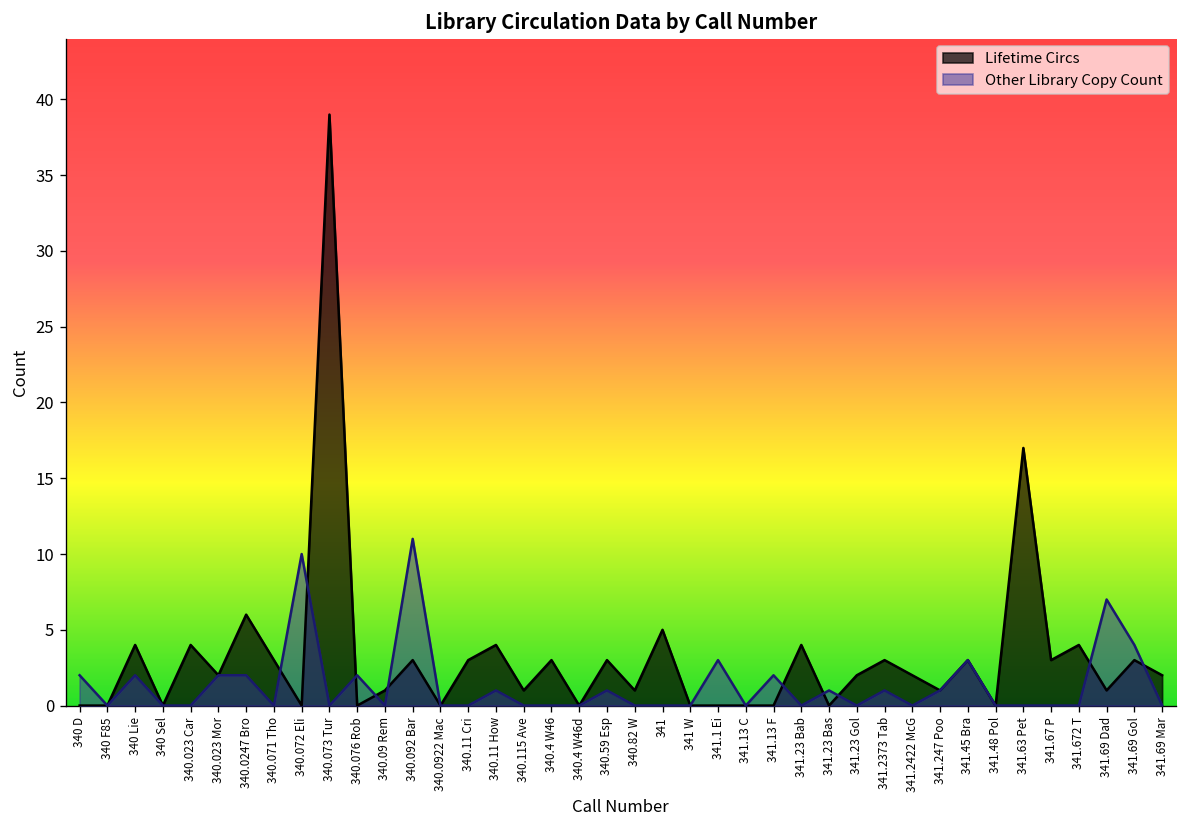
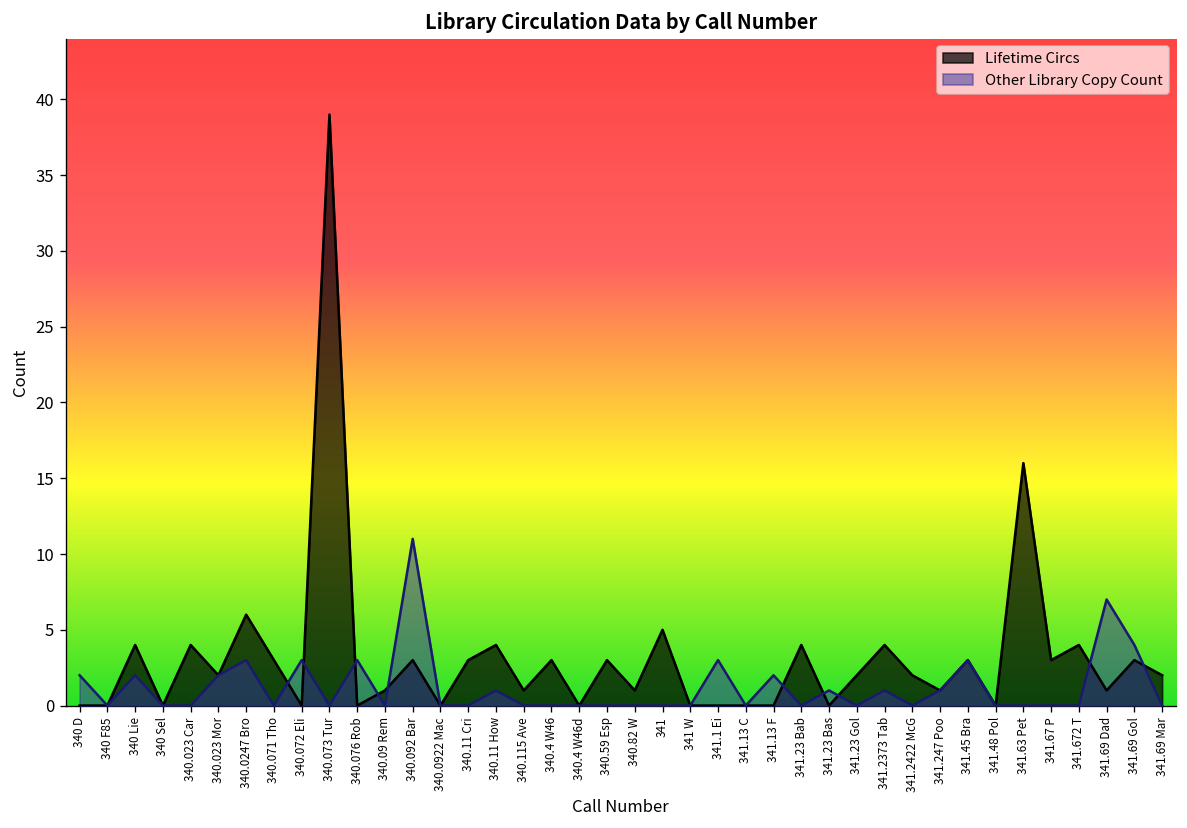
  {
    "Lifetime Circs": {
      "340 D": 0,
      "340 Lie": 4,
      "340.023 Car": 4,
      "340.0247 Bro": 6,
      "340.071 Tho": 3,
      "340.072 Eli": 0,
      "340.073 Tur": 39,
      "340.076 Rob": 0,
      "340.09 Rem": 1,
      "340.092 Bar": 3,
      "340.11 Cri": 3,
      "340.11 How": 4,
      "340.115 Ave": 1,
      "340.4 W46": 3,
      "340.59 Esp": 3,
      "340.82 W": 1,
      "341": 5,
      "341.1 Ei": 0,
      "341.13 F": 0,
      "341.23 Bab": 4,
      "341.23 Bas": 0,
      "341.23 Gol": 2,
-     "341.2373 Tab": 3,
+     "341.2373 Tab": 4,
      "341.2422 McG": 2,
-     "341.63 Pet": 17,
+     "341.63 Pet": 16,
      "341.67 P": 3,
      "341.672 T": 4,
      "341.69 Dad": 1,
      "341.69 Gol": 3,
      "341.69 Mar": 2
    },
    "Other Library Copy Count": {
      "340 D": 2,
      "340 Lie": 2,
      "340.023 Car": 0,
-     "340.0247 Bro": 2,
+     "340.0247 Bro": 3,
      "340.071 Tho": 0,
-     "340.072 Eli": 10,
+     "340.072 Eli": 3,
      "340.073 Tur": 0,
-     "340.076 Rob": 2,
+     "340.076 Rob": 3,
      "340.09 Rem": 0,
      "340.092 Bar": 11,
      "340.11 Cri": 0,
      "340.11 How": 1,
      "340.115 Ave": 0,
      "340.4 W46": 0,
-     "340.59 Esp": 1,
+     "340.59 Esp": 0,
      "340.82 W": 0,
      "341": 0,
      "341.1 Ei": 3,
      "341.13 F": 2,
      "341.23 Bab": 0,
      "341.23 Bas": 1,
      "341.23 Gol": 0,
      "341.2373 Tab": 1,
      "341.2422 McG": 0,
      "341.63 Pet": 0,
      "341.67 P": 0,
      "341.672 T": 0,
      "341.69 Dad": 7,
      "341.69 Gol": 4,
      "341.69 Mar": 0
    }
  }
